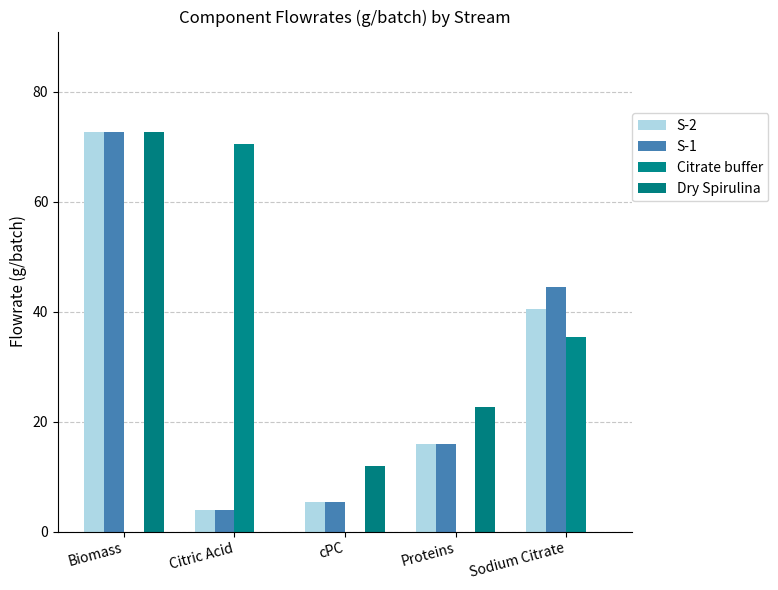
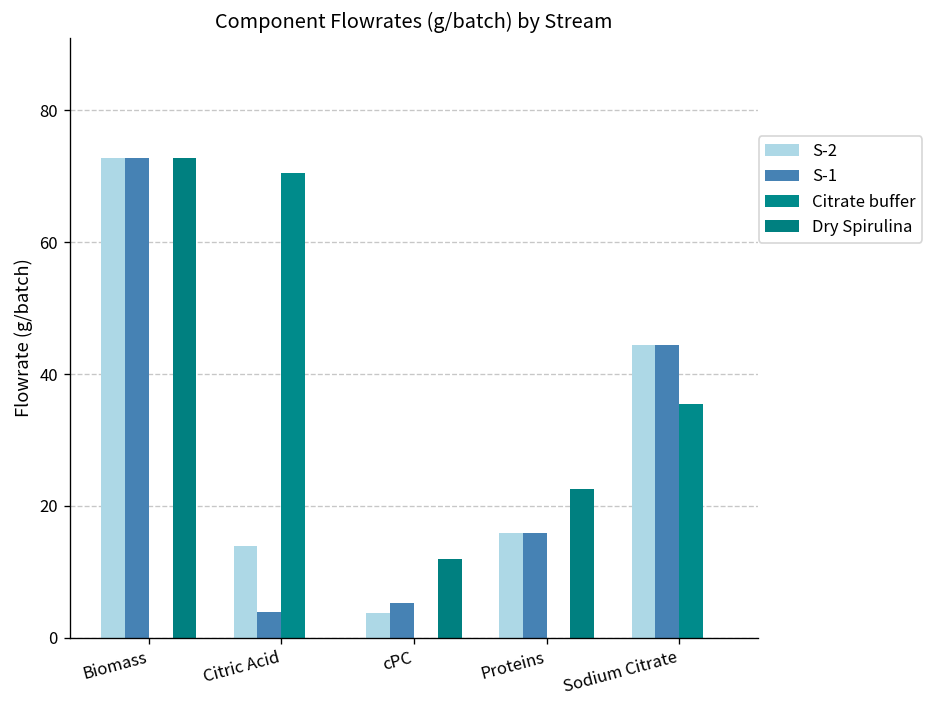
  {
    "S-2": {
      "Biomass": 73,
-     "Citric Acid": 4,
-     "cPC": 5,
+     "Citric Acid": 14,
+     "cPC": 4,
      "Proteins": 16,
-     "Sodium Citrate": 41
+     "Sodium Citrate": 44
    },
    "S-1": {
      "Biomass": 73,
      "Citric Acid": 4,
      "cPC": 5,
      "Proteins": 16,
      "Sodium Citrate": 44
    }
  }
